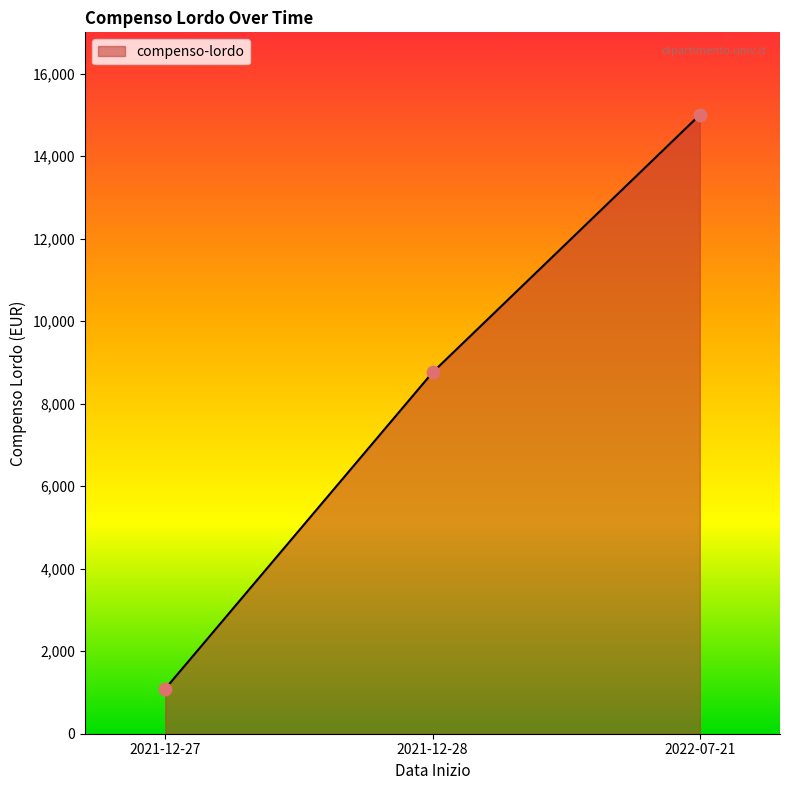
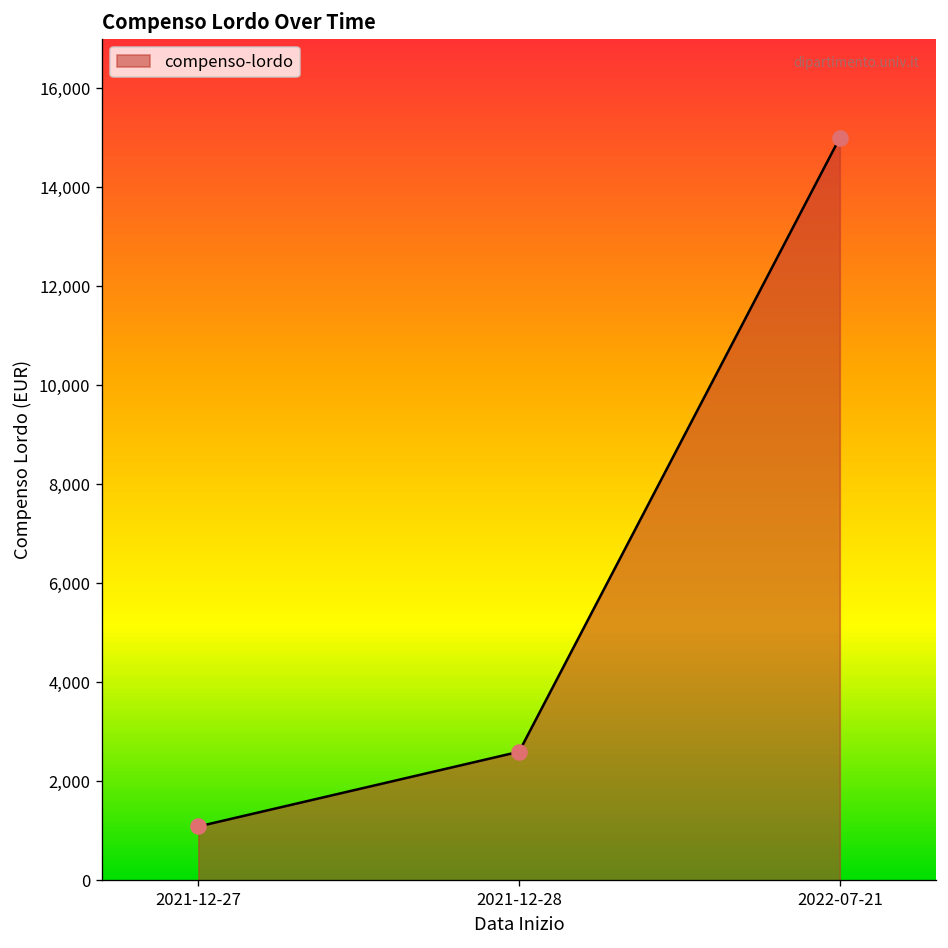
  {
    "2021-12-27": "1,100",
-   "2021-12-28": "8,800",
+   "2021-12-28": "2,600",
    "2022-07-21": "15,000"
  }
